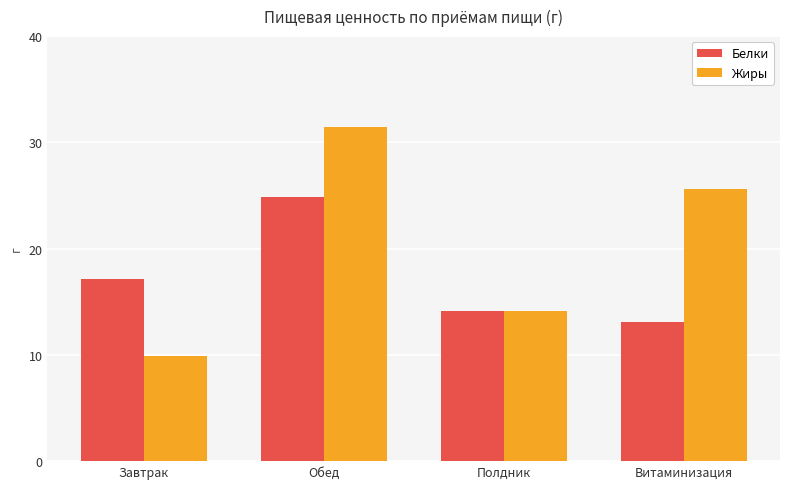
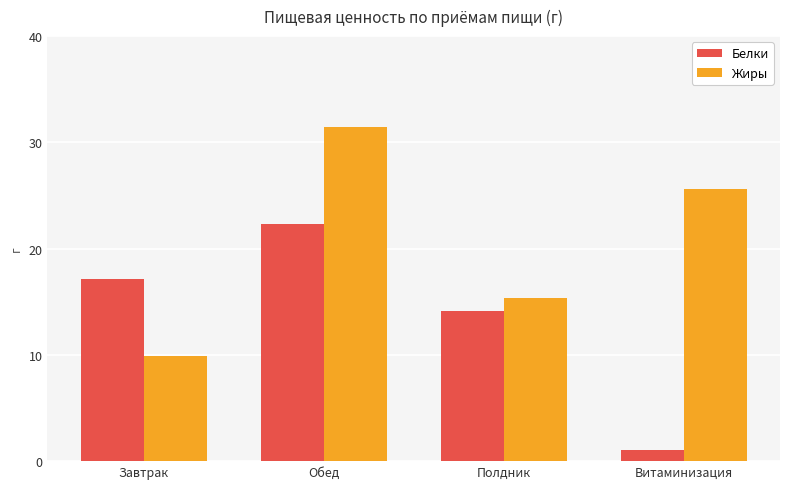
  {
    "Белки": {
      "Завтрак": 17.1,
-     "Обед": 24.9,
+     "Обед": 22.3,
      "Полдник": 14.1,
-     "Витаминизация": 13.1
+     "Витаминизация": 1.0
    },
    "Жиры": {
      "Завтрак": 9.9,
      "Обед": 31.5,
-     "Полдник": 14.1,
+     "Полдник": 15.4,
      "Витаминизация": 25.6
    }
  }
